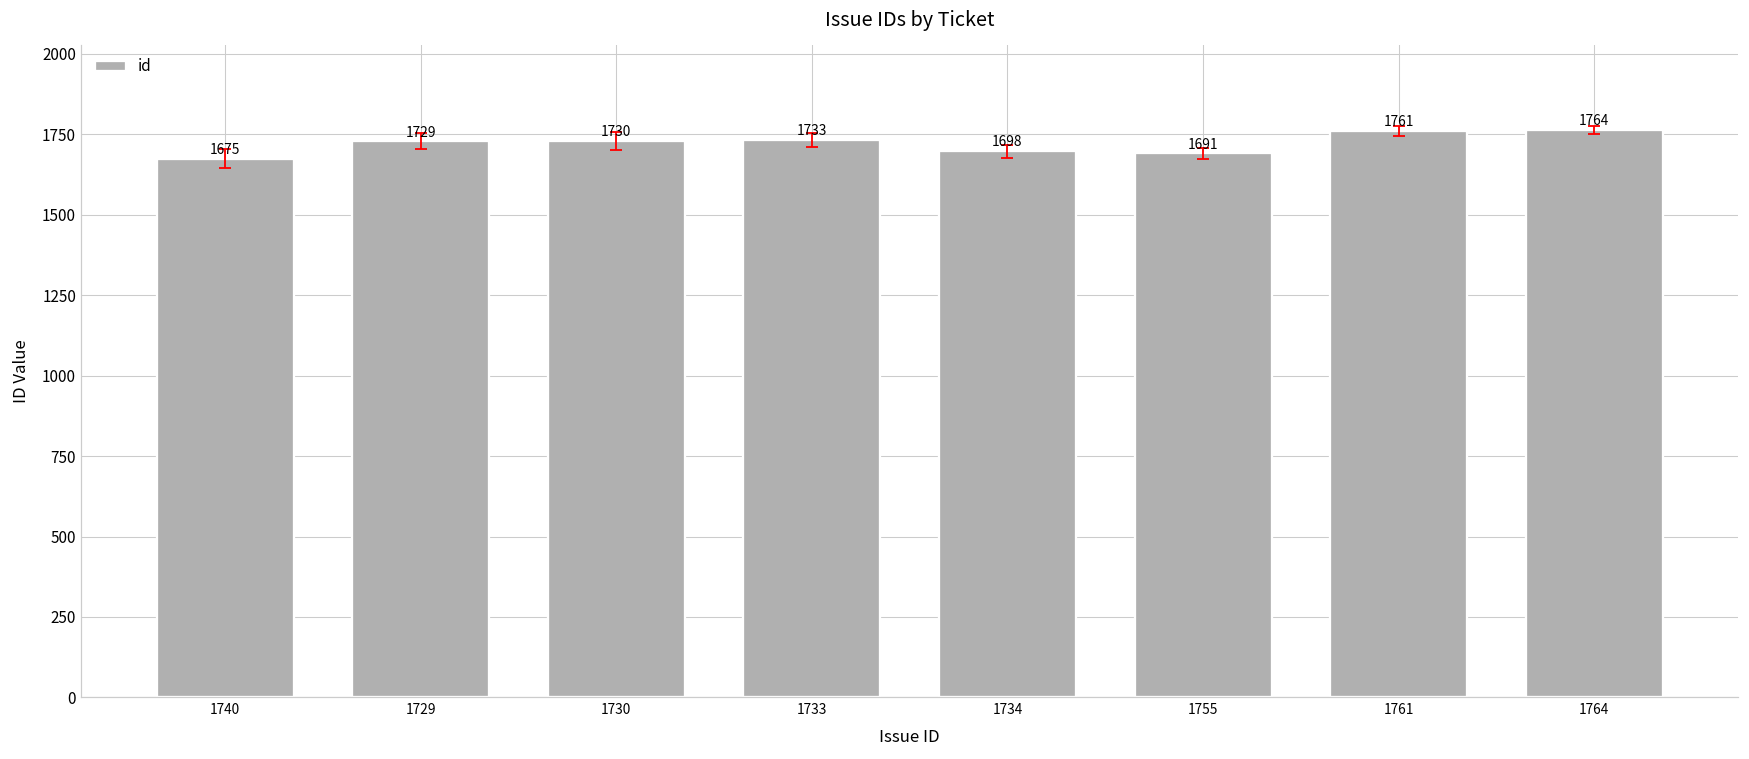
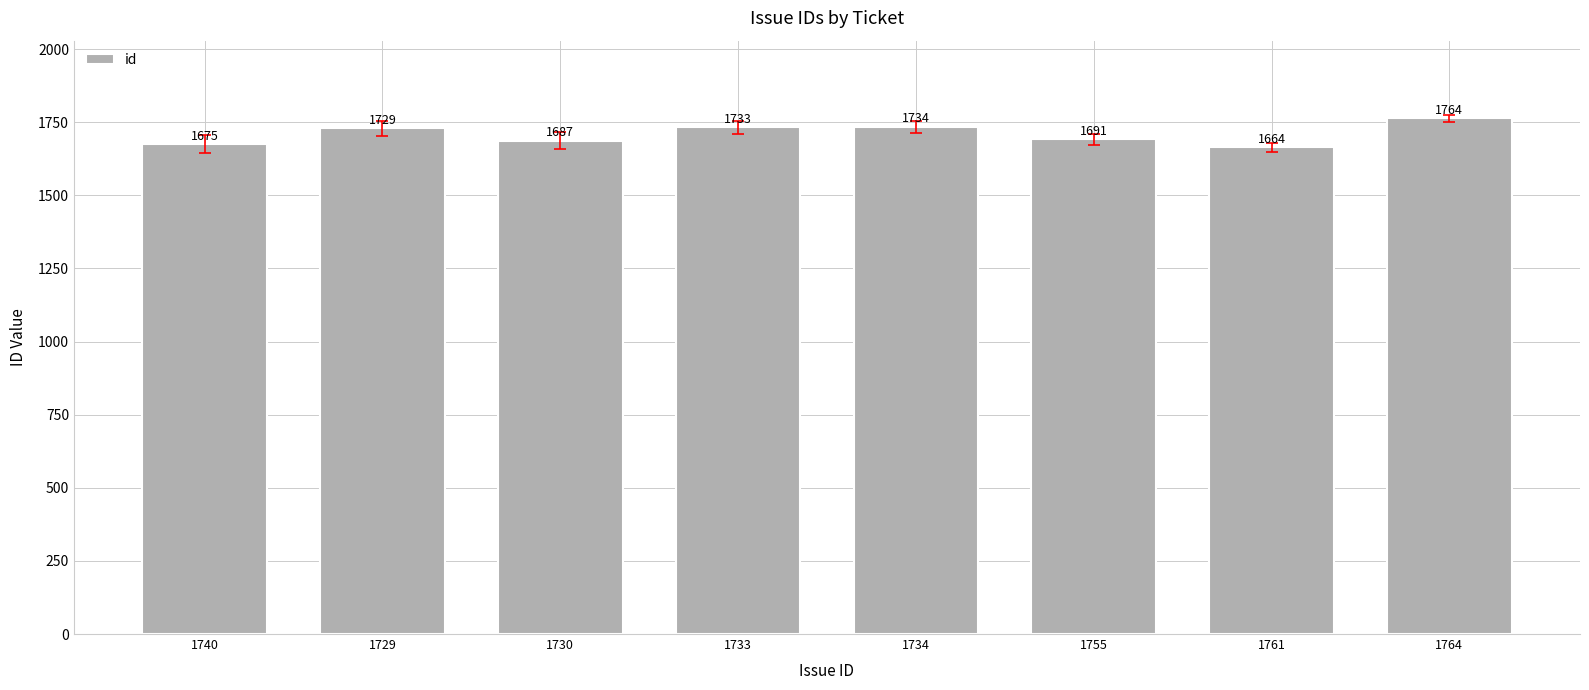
  {
    "id": {
-     "1730": 1730,
-     "1734": 1698,
-     "1761": 1761
+     "1730": 1687,
+     "1734": 1734,
+     "1761": 1664
    }
  }
